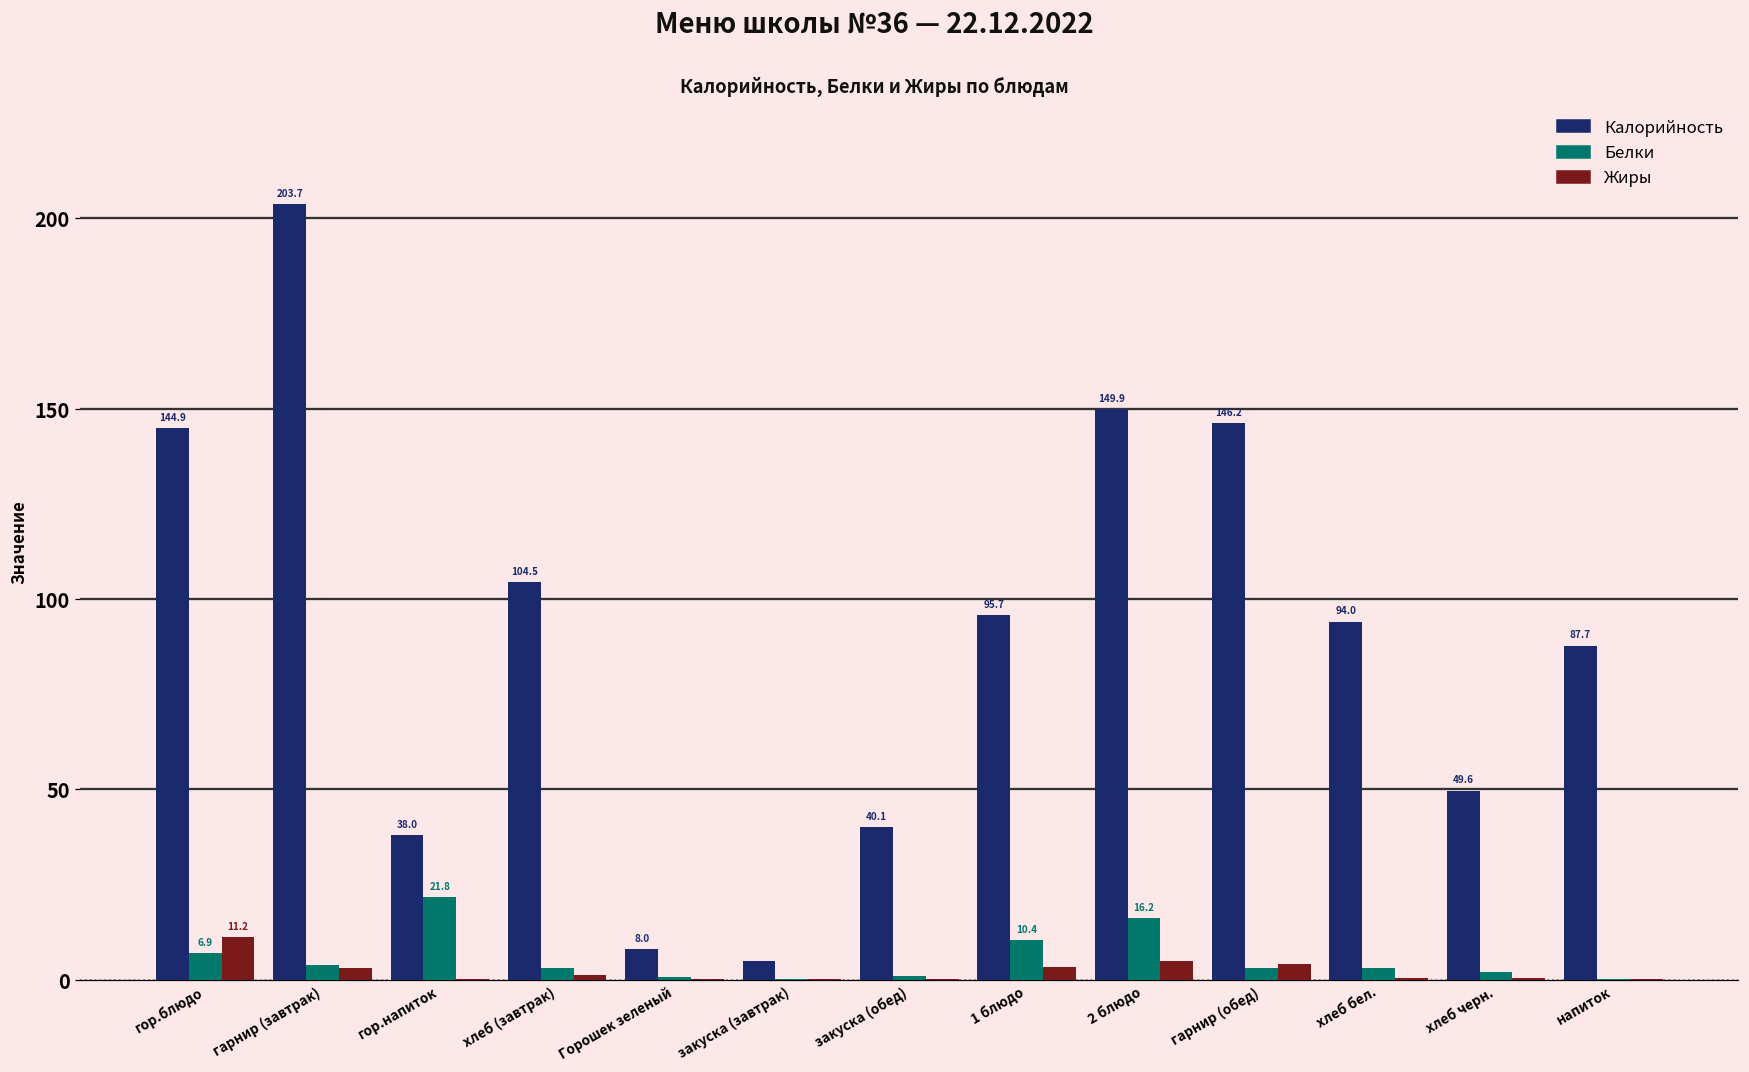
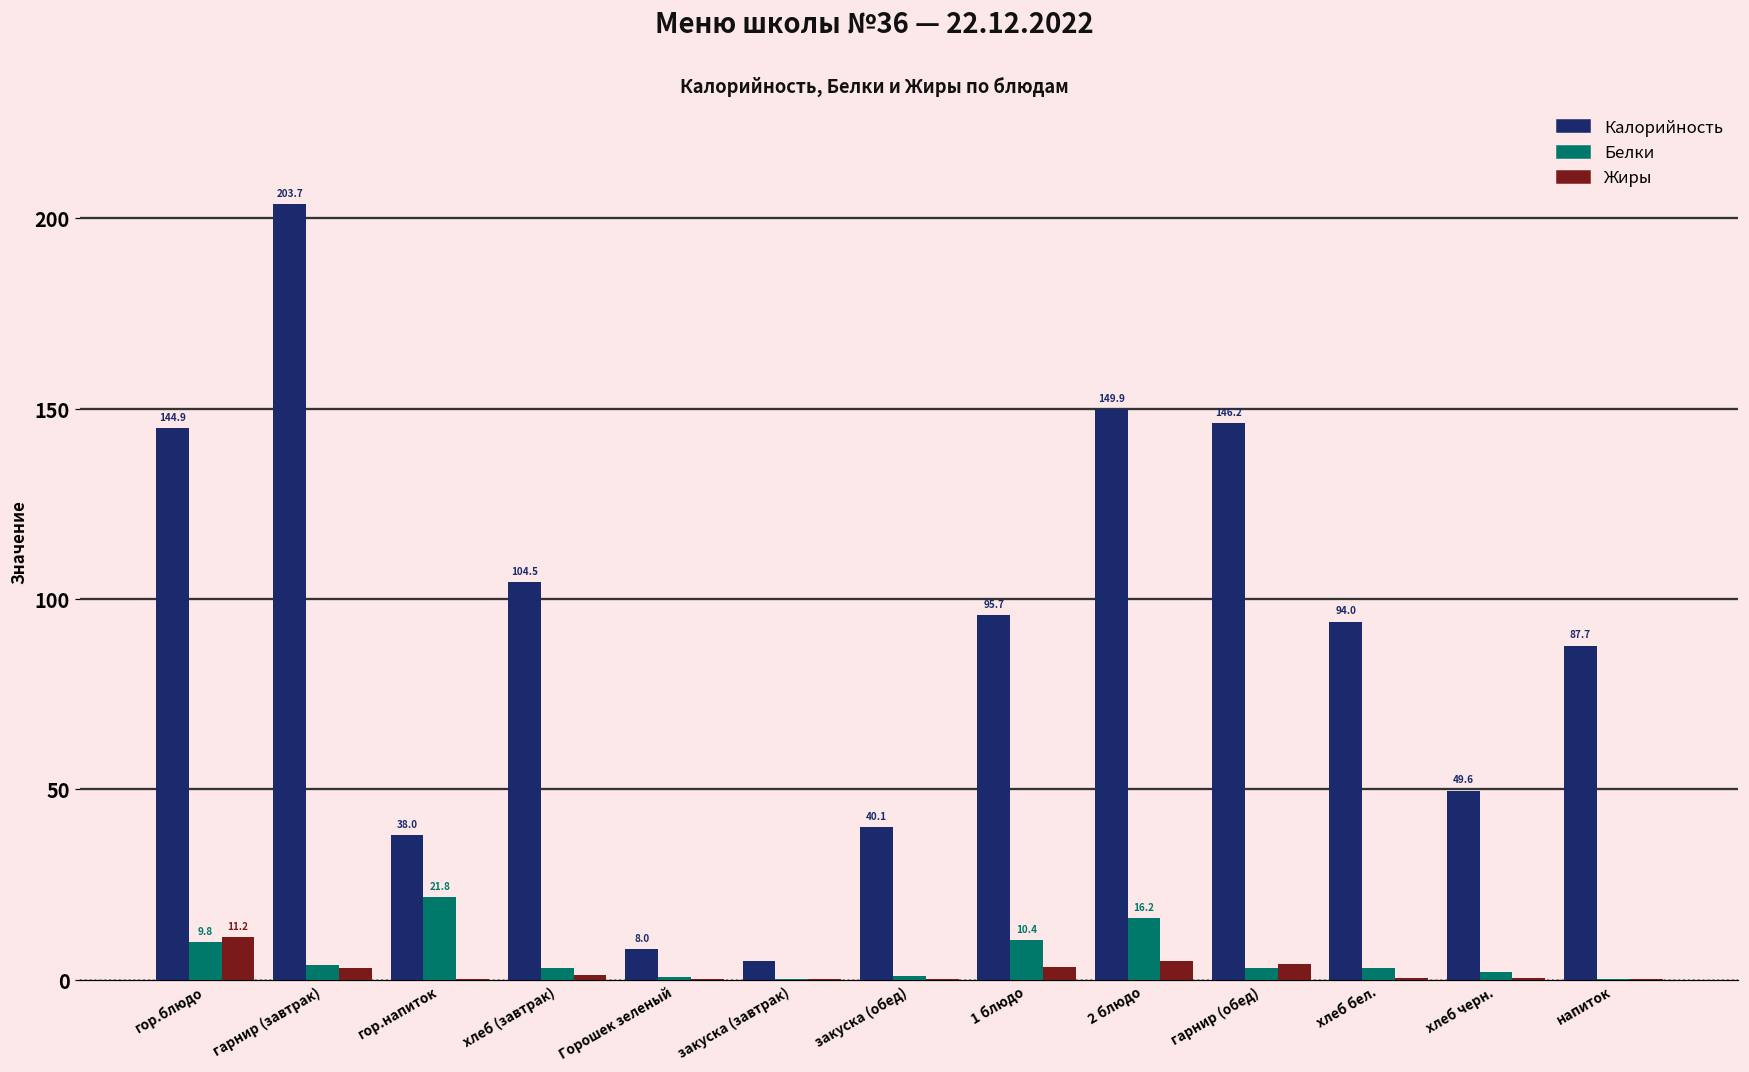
  {
    "Калорийность": {
      "гор.блюдо": 144.9,
      "гарнир (завтрак)": 203.7,
      "гор.напиток": 38.0,
      "хлеб (завтрак)": 104.5,
      "Горошек зеленый": 8.0,
      "закуска (обед)": 40.1,
      "1 блюдо": 95.7,
      "2 блюдо": 149.9,
      "гарнир (обед)": 146.2,
      "хлеб бел.": 94.0,
      "хлеб черн.": 49.6,
      "напиток": 87.7
    },
    "Белки": {
-     "гор.блюдо": 6.9,
+     "гор.блюдо": 9.8,
      "гор.напиток": 21.8,
      "1 блюдо": 10.4,
      "2 блюдо": 16.2
    },
    "Жиры": {
      "гор.блюдо": 11.2
    }
  }
